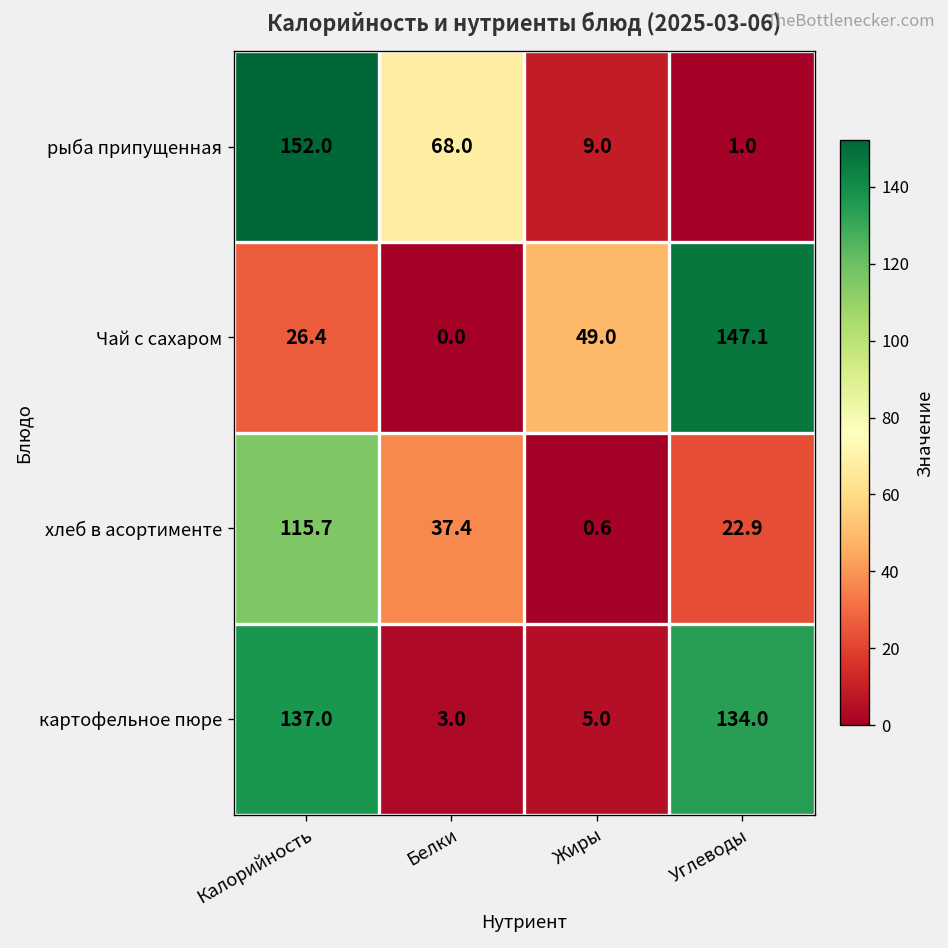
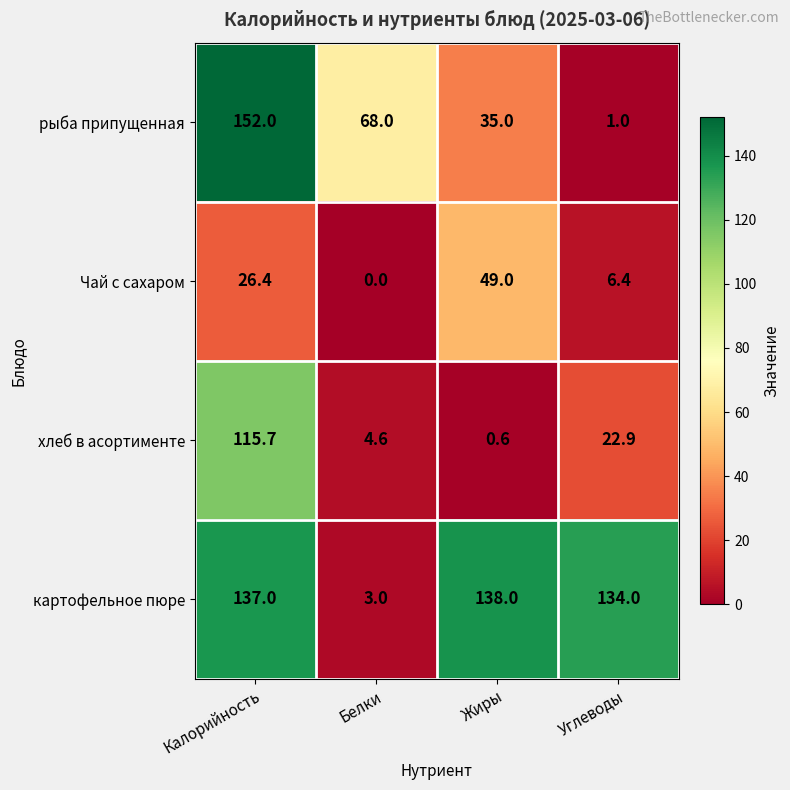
  {
    "рыба припущенная": {
      "Калорийность": 152.0,
      "Белки": 68.0,
-     "Жиры": 9.0,
+     "Жиры": 35.0,
      "Углеводы": 1.0
    },
    "Чай с сахаром": {
      "Калорийность": 26.4,
      "Белки": 0.0,
      "Жиры": 49.0,
-     "Углеводы": 147.1
+     "Углеводы": 6.4
    },
    "хлеб в асортименте": {
      "Калорийность": 115.7,
-     "Белки": 37.4,
+     "Белки": 4.6,
      "Жиры": 0.6,
      "Углеводы": 22.9
    },
    "картофельное пюре": {
      "Калорийность": 137.0,
      "Белки": 3.0,
-     "Жиры": 5.0,
+     "Жиры": 138.0,
      "Углеводы": 134.0
    }
  }
